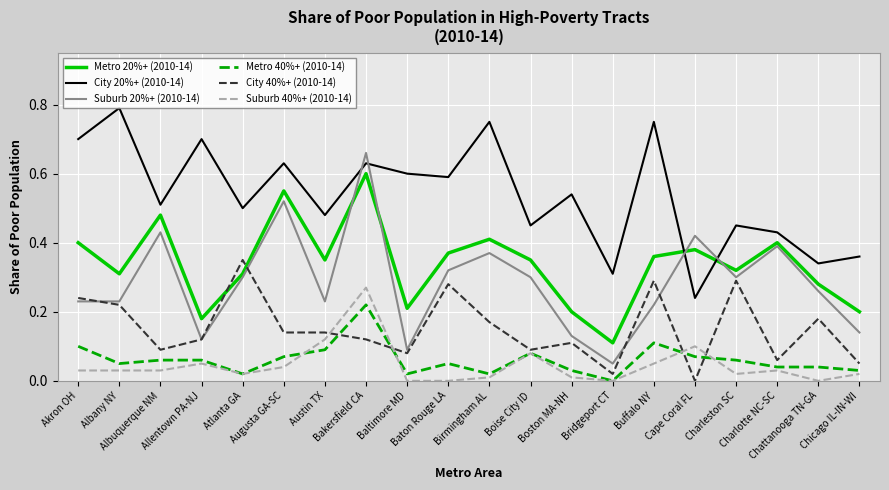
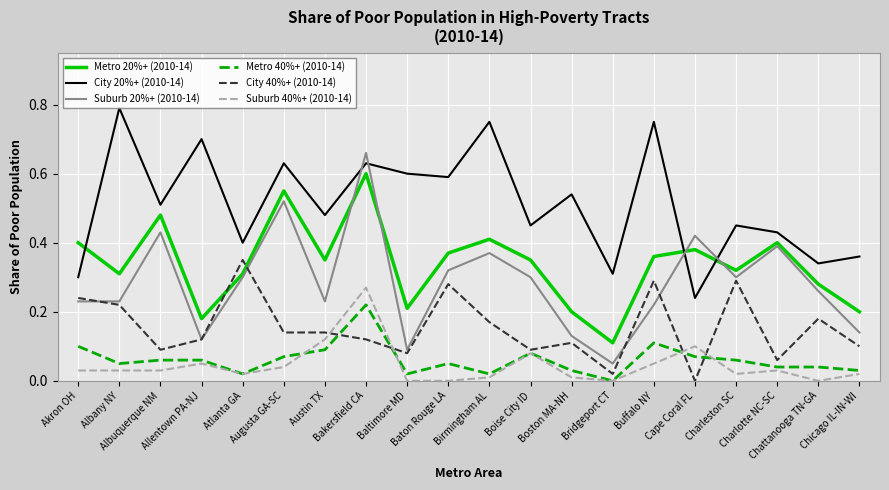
  {
    "City 20%+ (2010-14)": {
-     "Akron OH": 0.7,
+     "Akron OH": 0.3,
      "Albuquerque NM": 0.51,
      "Allentown PA-NJ": 0.7,
-     "Atlanta GA": 0.5,
+     "Atlanta GA": 0.4,
      "Augusta GA-SC": 0.63,
      "Austin TX": 0.48,
      "Bakersfield CA": 0.63,
      "Baltimore MD": 0.6,
      "Baton Rouge LA": 0.59,
      "Birmingham AL": 0.75,
      "Boise City ID": 0.45,
      "Boston MA-NH": 0.54,
      "Bridgeport CT": 0.31,
      "Buffalo NY": 0.75,
      "Cape Coral FL": 0.24,
      "Charleston SC": 0.45,
      "Charlotte NC-SC": 0.43,
      "Chattanooga TN-GA": 0.34,
      "Chicago IL-IN-WI": 0.36
    },
    "City 40%+ (2010-14)": {
      "Akron OH": 0.24,
      "Albany NY": 0.22,
      "Albuquerque NM": 0.09,
      "Atlanta GA": 0.35,
      "Augusta GA-SC": 0.14,
      "Austin TX": 0.14,
      "Bakersfield CA": 0.12,
      "Baltimore MD": 0.08,
      "Baton Rouge LA": 0.28,
      "Birmingham AL": 0.17,
      "Boise City ID": 0.09,
      "Boston MA-NH": 0.11,
      "Bridgeport CT": 0.02,
      "Buffalo NY": 0.29,
      "Cape Coral FL": 0.00,
      "Charleston SC": 0.29,
      "Charlotte NC-SC": 0.06,
      "Chattanooga TN-GA": 0.18,
-     "Chicago IL-IN-WI": 0.05
+     "Chicago IL-IN-WI": 0.10
    }
  }
